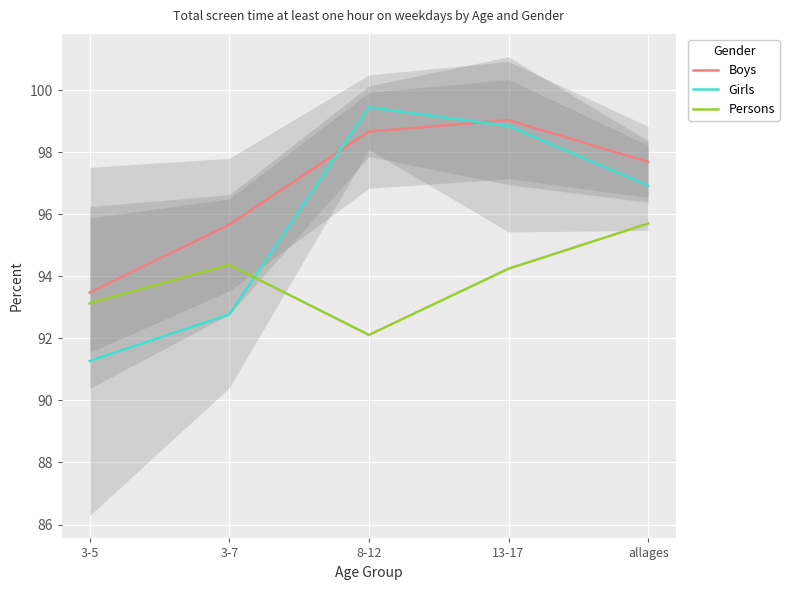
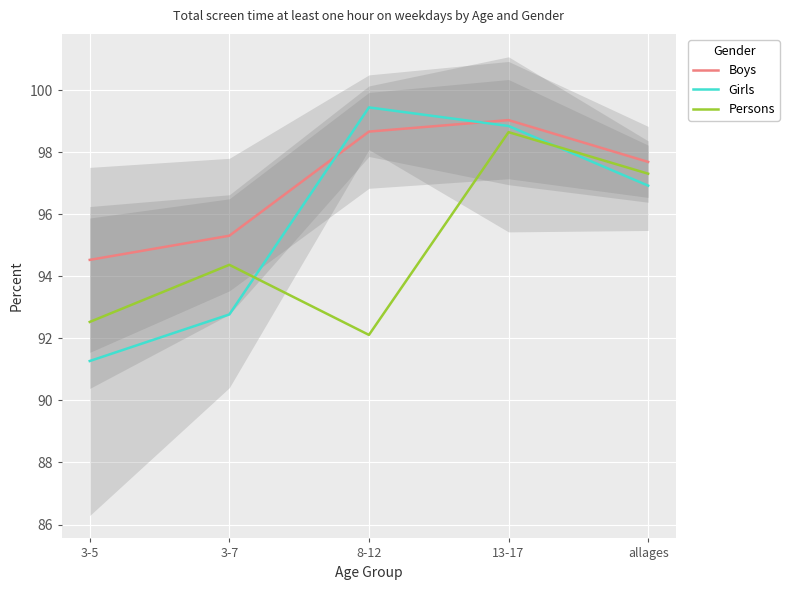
  {
    "Boys": {
-     "3-5": 93.5,
-     "3-7": 95.7,
+     "3-5": 94.5,
+     "3-7": 95.3,
      "8-12": 98.7,
      "13-17": 99.0,
      "allages": 97.7
    },
    "Girls": {
      "3-5": 91.3,
      "3-7": 92.8,
      "8-12": 99.4,
      "13-17": 98.8,
      "allages": 96.9
    },
    "Persons": {
-     "3-5": 93.1,
+     "3-5": 92.5,
      "3-7": 94.4,
      "8-12": 92.1,
-     "13-17": 94.2,
-     "allages": 95.7
+     "13-17": 98.6,
+     "allages": 97.3
    }
  }
